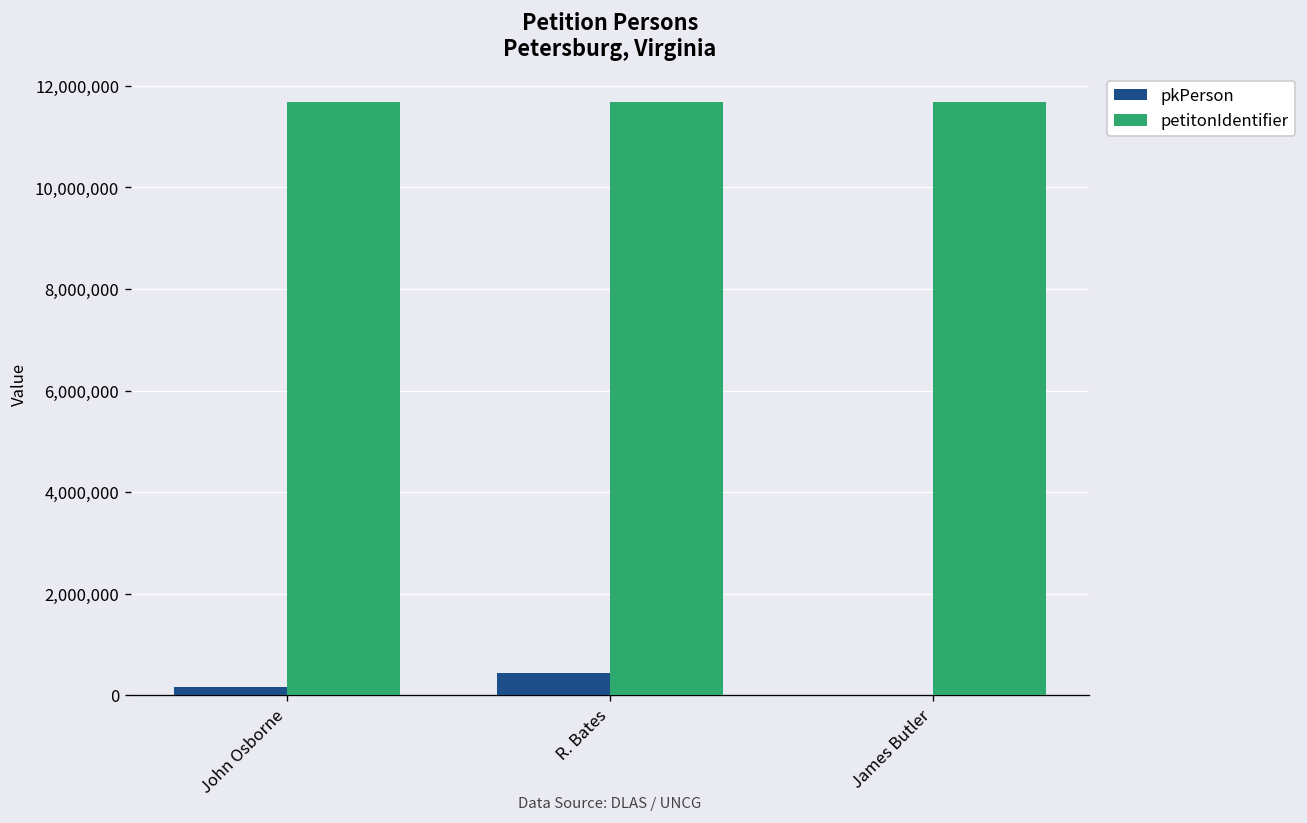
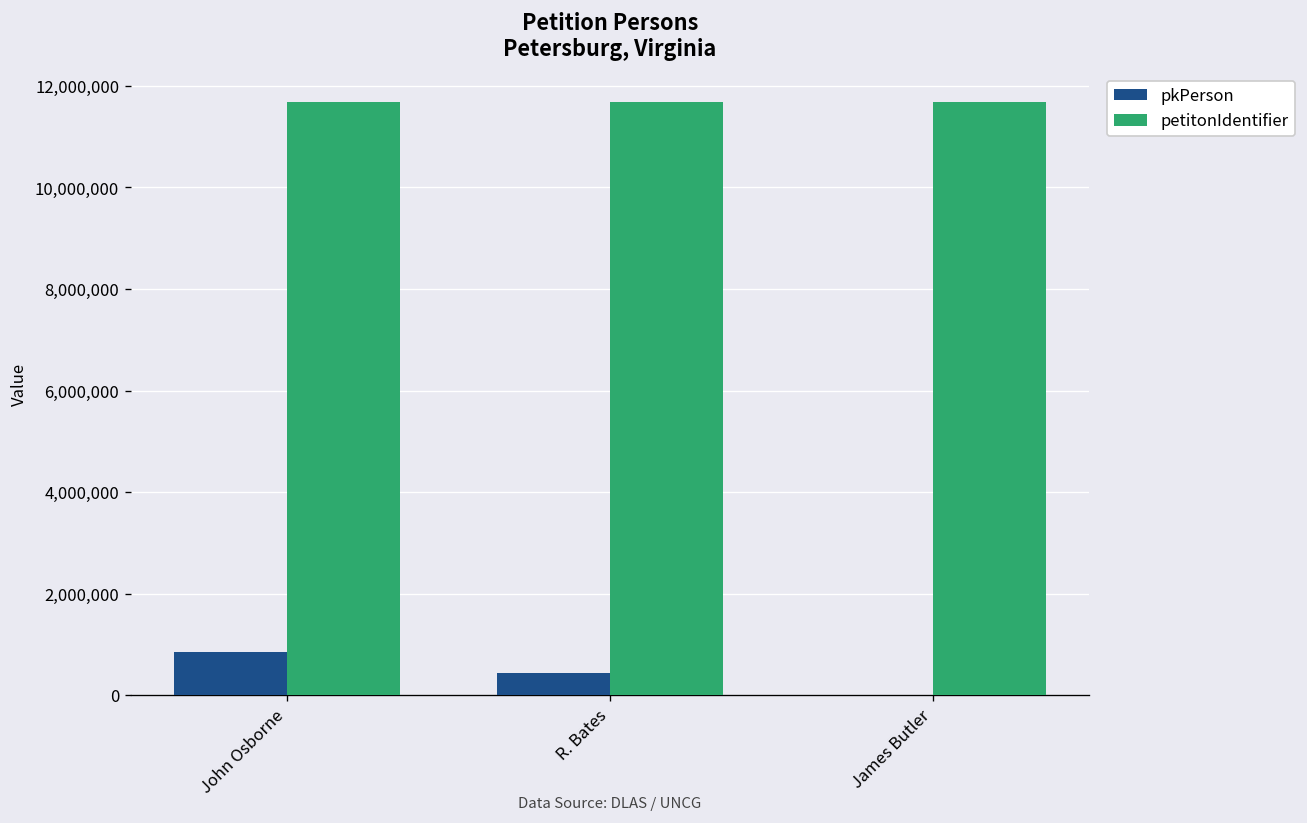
  {
    "pkPerson": {
-     "John Osborne": "200,000",
+     "John Osborne": "800,000",
      "R. Bates": "400,000"
    },
    "petitonIdentifier": {
      "John Osborne": "11,700,000",
      "R. Bates": "11,700,000",
      "James Butler": "11,700,000"
    }
  }
